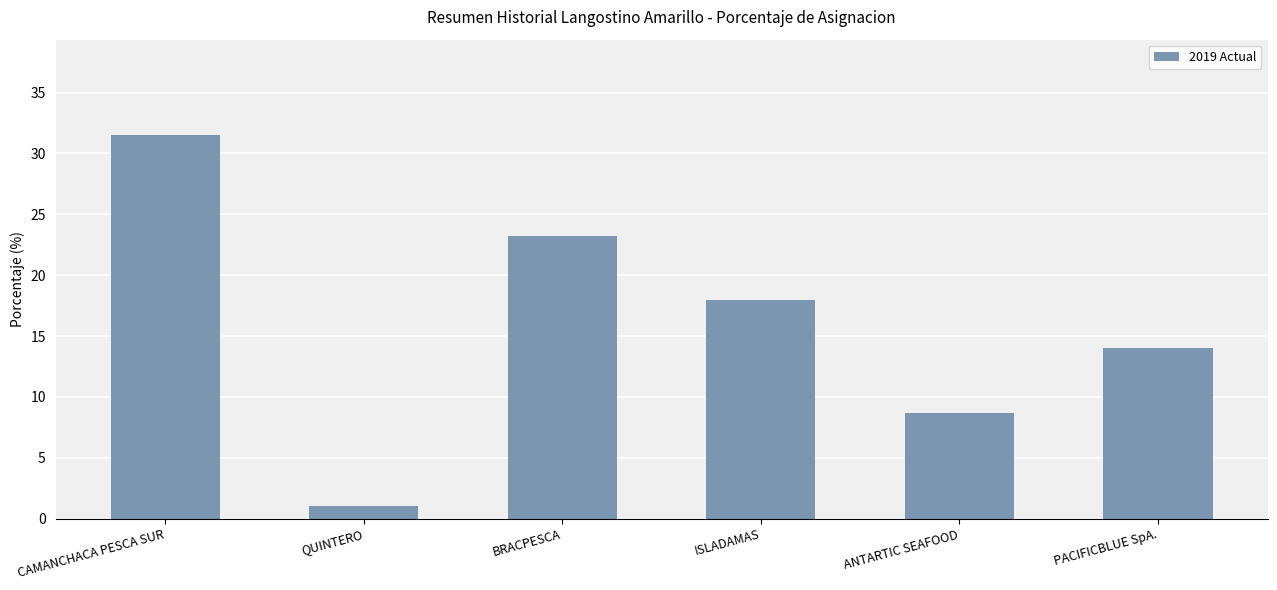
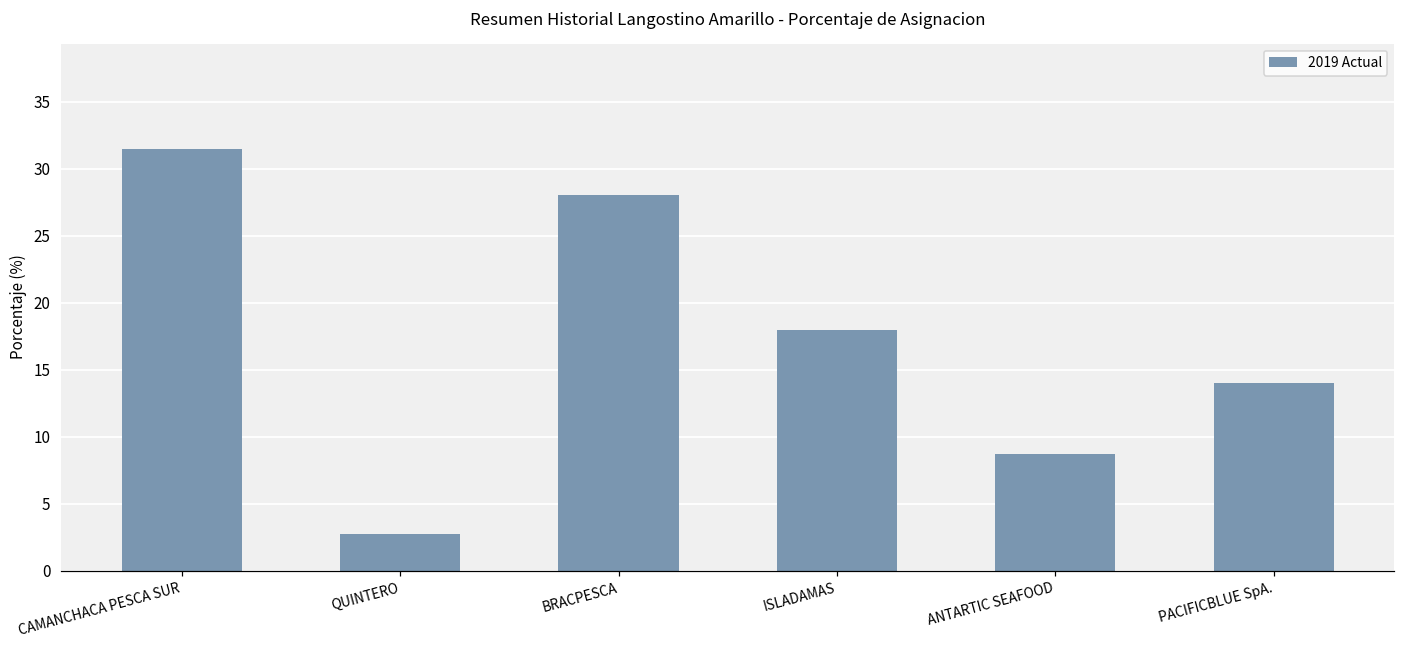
  {
    "CAMANCHACA PESCA SUR": 31.5,
-   "QUINTERO": 1.0,
-   "BRACPESCA": 23.2,
+   "QUINTERO": 2.7,
+   "BRACPESCA": 28.1,
    "ISLADAMAS": 17.9,
    "ANTARTIC SEAFOOD": 8.7,
    "PACIFICBLUE SpA.": 14.0
  }
